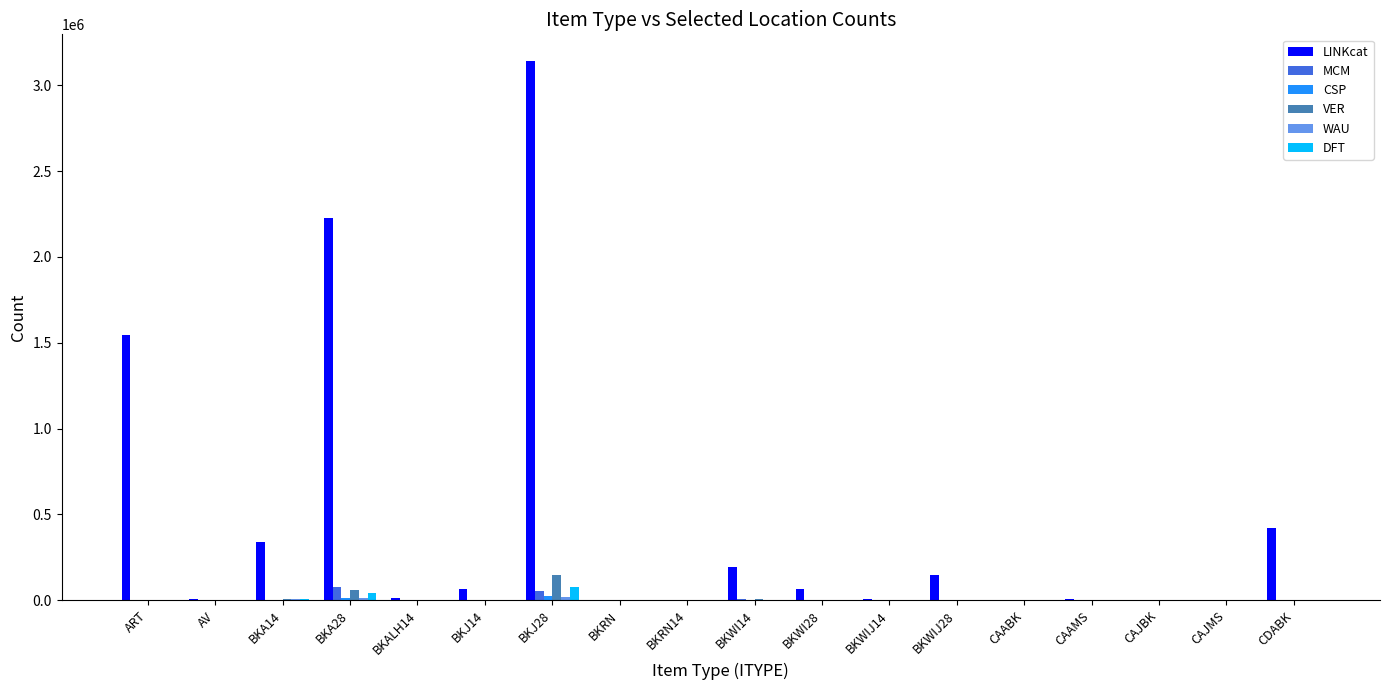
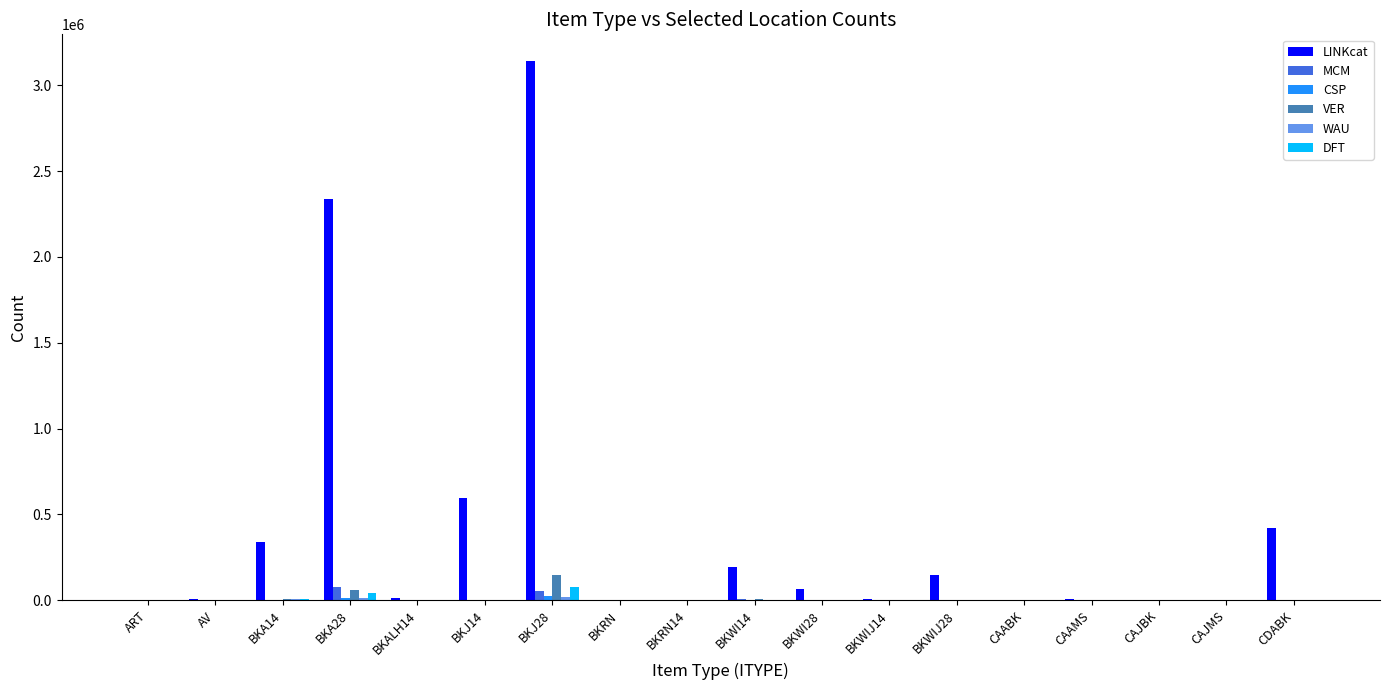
  {
    "LINKcat": {
-     "ART": 1550000,
+     "ART": 0,
      "BKA14": 340000,
-     "BKA28": 2230000,
-     "BKJ14": 60000,
+     "BKA28": 2340000,
+     "BKJ14": 600000,
      "BKJ28": 3140000,
      "BKWI14": 200000,
      "BKWI28": 60000,
      "BKWIJ28": 150000,
      "CDABK": 420000
    }
  }
